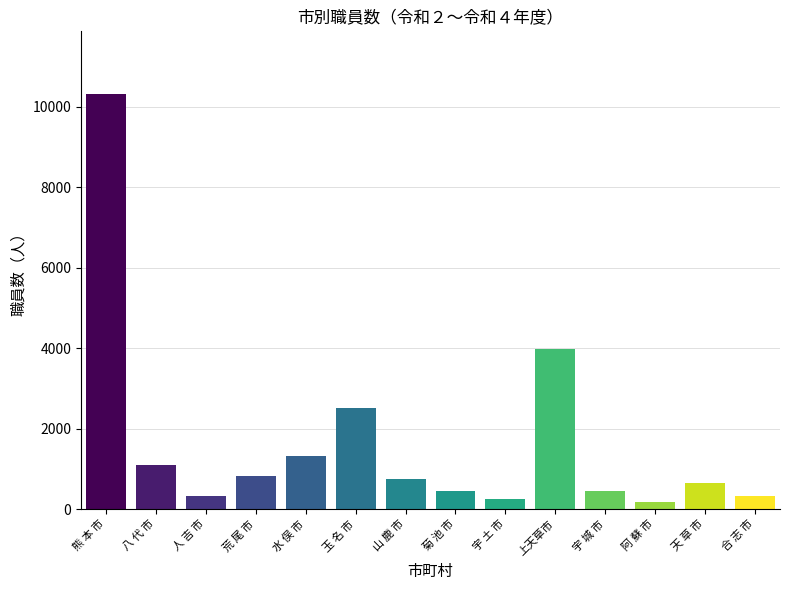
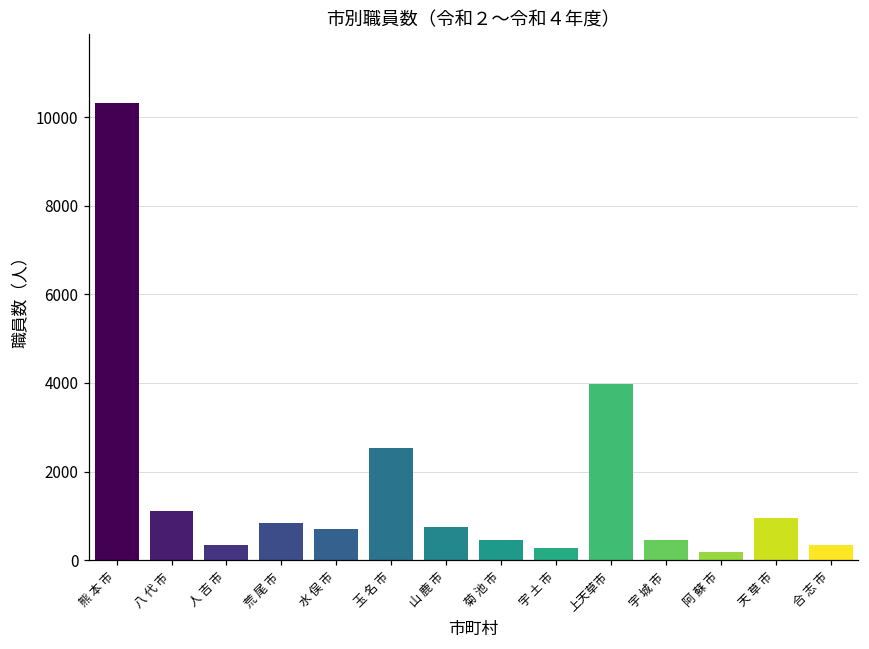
  {
    "熊 本 市": 10300,
    "八 代 市": 1100,
    "人 吉 市": 300,
    "荒 尾 市": 800,
-   "水 俣 市": 1300,
+   "水 俣 市": 700,
    "玉 名 市": 2500,
    "山 鹿 市": 700,
    "菊 池 市": 500,
    "宇 土 市": 300,
    "上天草市": 4000,
    "宇 城 市": 500,
    "阿 蘇 市": 200,
-   "天 草 市": 700,
+   "天 草 市": 900,
    "合 志 市": 300
  }
